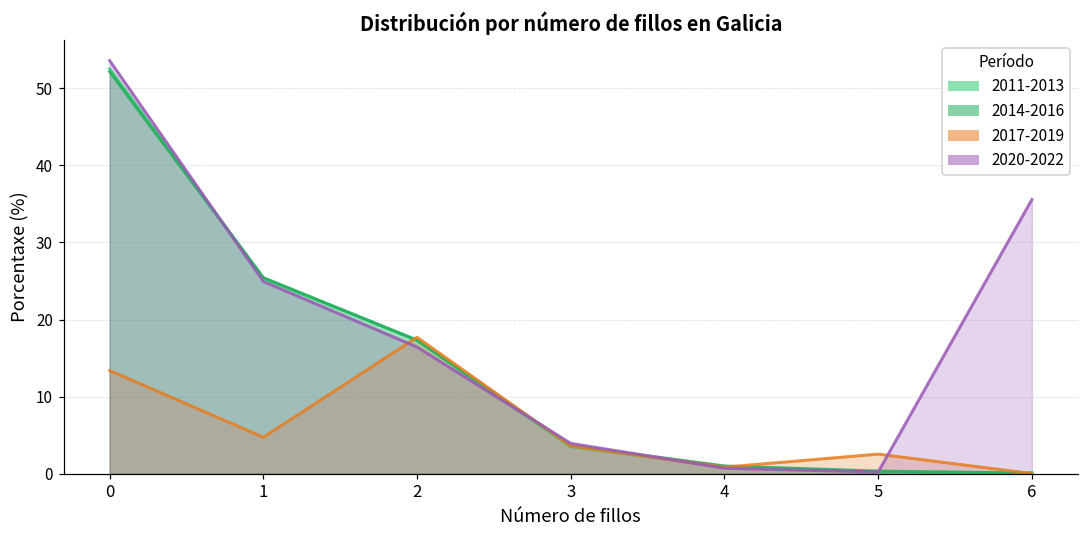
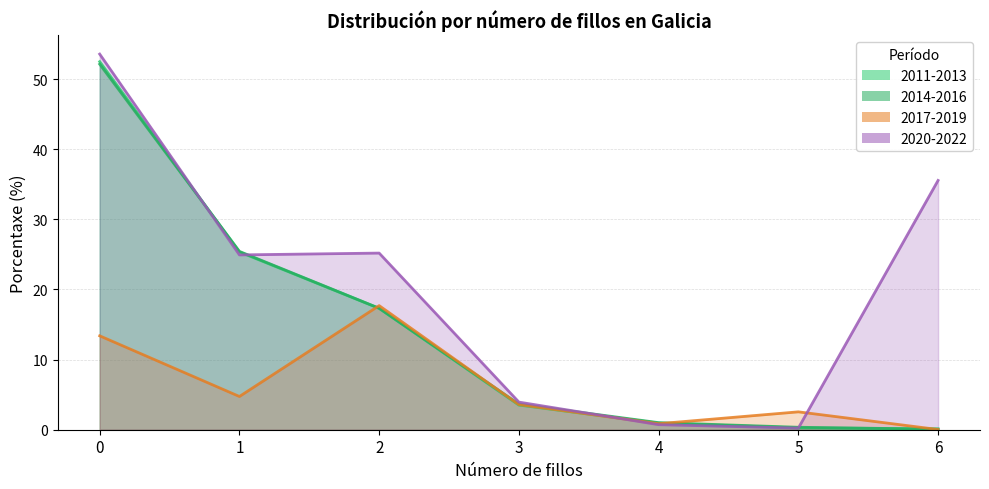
  {
    "2017-2019": {
      "0": 13,
      "1": 5,
      "2": 18,
      "5": 3
    },
    "2020-2022": {
      "0": 54,
      "1": 25,
-     "2": 16,
+     "2": 25,
      "6": 36
    }
  }
